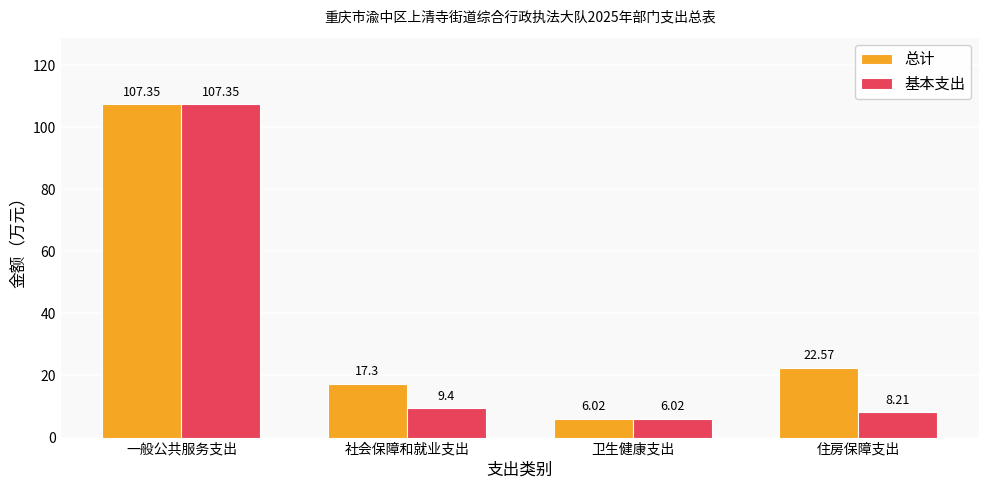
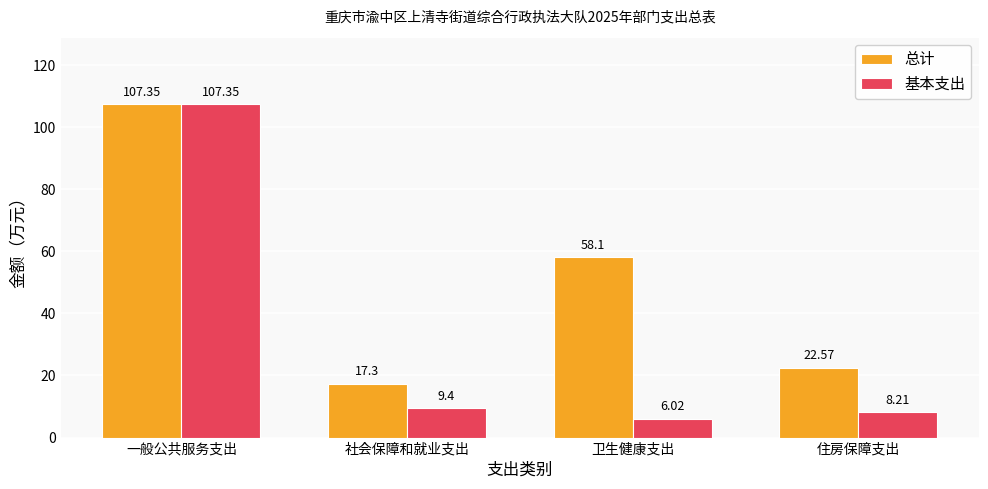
  {
    "总计": {
      "一般公共服务支出": 107.35,
      "社会保障和就业支出": 17.3,
-     "卫生健康支出": 6.02,
+     "卫生健康支出": 58.1,
      "住房保障支出": 22.57
    },
    "基本支出": {
      "一般公共服务支出": 107.35,
      "社会保障和就业支出": 9.4,
      "卫生健康支出": 6.02,
      "住房保障支出": 8.21
    }
  }
